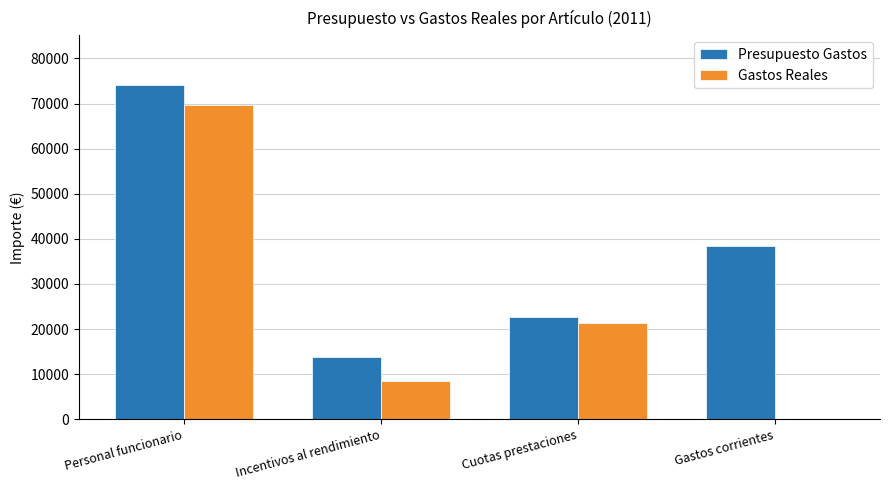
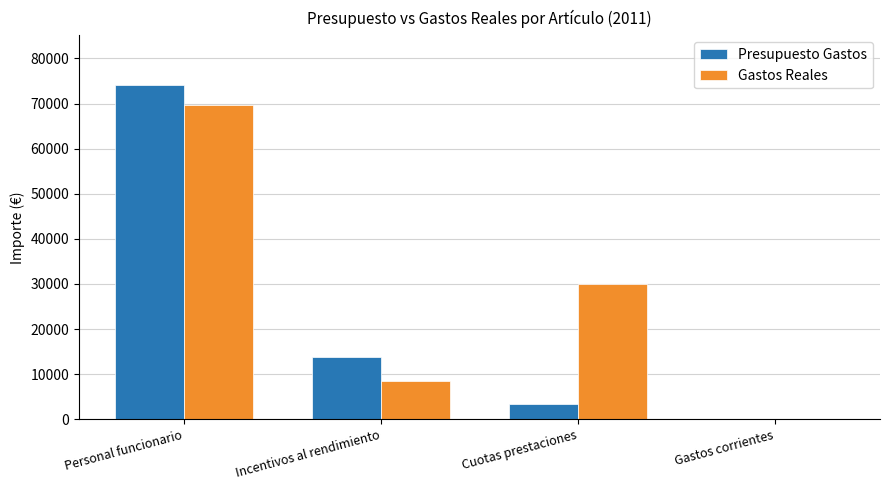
  {
    "Presupuesto Gastos": {
      "Personal funcionario": 74000,
      "Incentivos al rendimiento": 14000,
-     "Cuotas prestaciones": 23000,
-     "Gastos corrientes": 38000
+     "Cuotas prestaciones": 3000,
+     "Gastos corrientes": 0
    },
    "Gastos Reales": {
      "Personal funcionario": 70000,
      "Incentivos al rendimiento": 9000,
-     "Cuotas prestaciones": 21000,
+     "Cuotas prestaciones": 30000,
      "Gastos corrientes": 0
    }
  }
